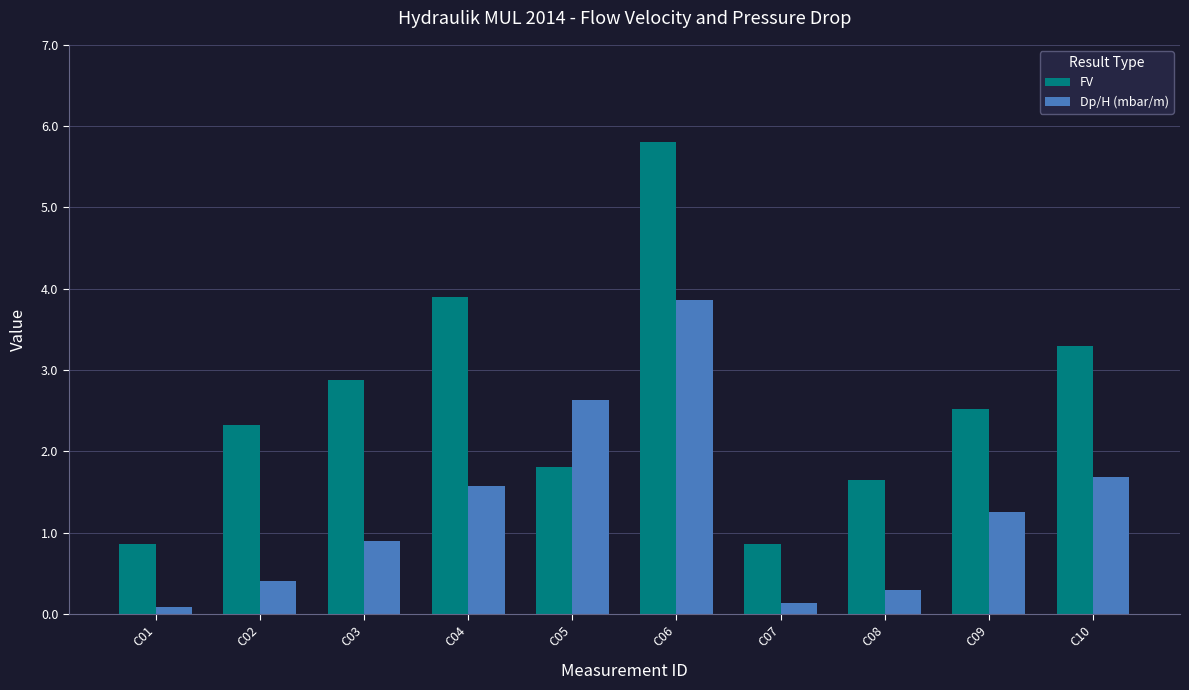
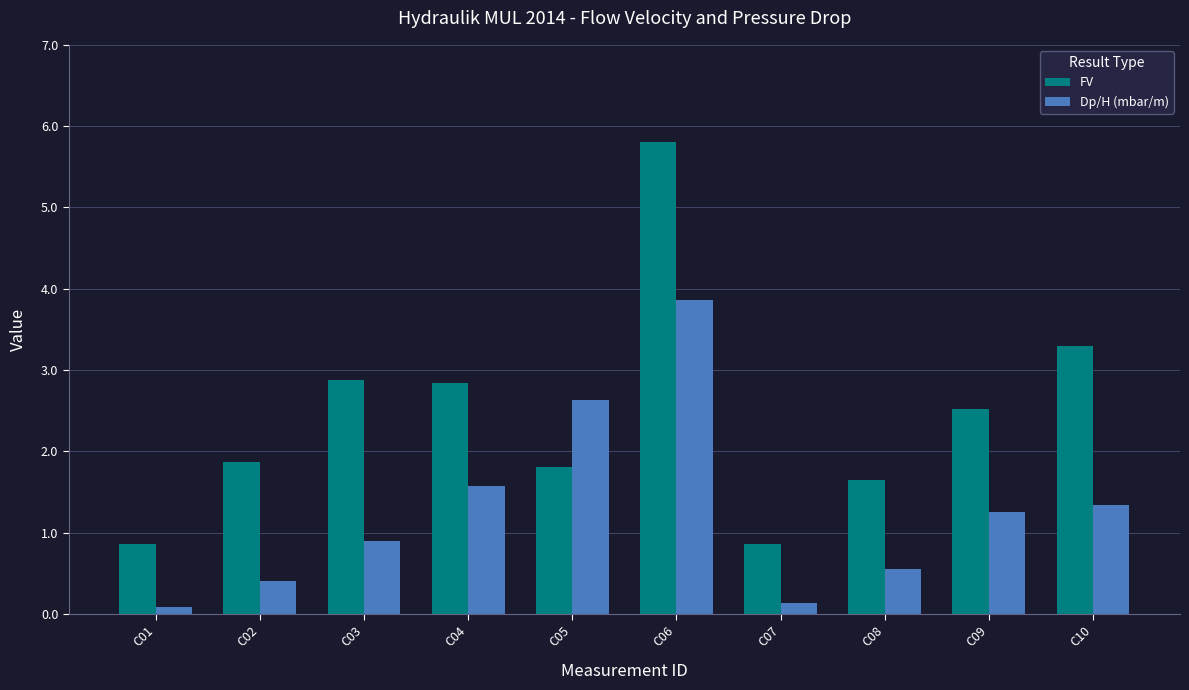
  {
    "FV": {
      "C01": 0.9,
-     "C02": 2.3,
+     "C02": 1.9,
      "C03": 2.9,
-     "C04": 3.9,
+     "C04": 2.8,
      "C05": 1.8,
      "C06": 5.8,
      "C07": 0.9,
      "C08": 1.7,
      "C09": 2.5,
      "C10": 3.3
    },
    "Dp/H (mbar/m)": {
      "C01": 0.1,
      "C02": 0.4,
      "C03": 0.9,
      "C04": 1.6,
      "C05": 2.6,
      "C06": 3.9,
      "C07": 0.1,
-     "C08": 0.3,
+     "C08": 0.5,
      "C09": 1.3,
-     "C10": 1.7
+     "C10": 1.3
    }
  }
